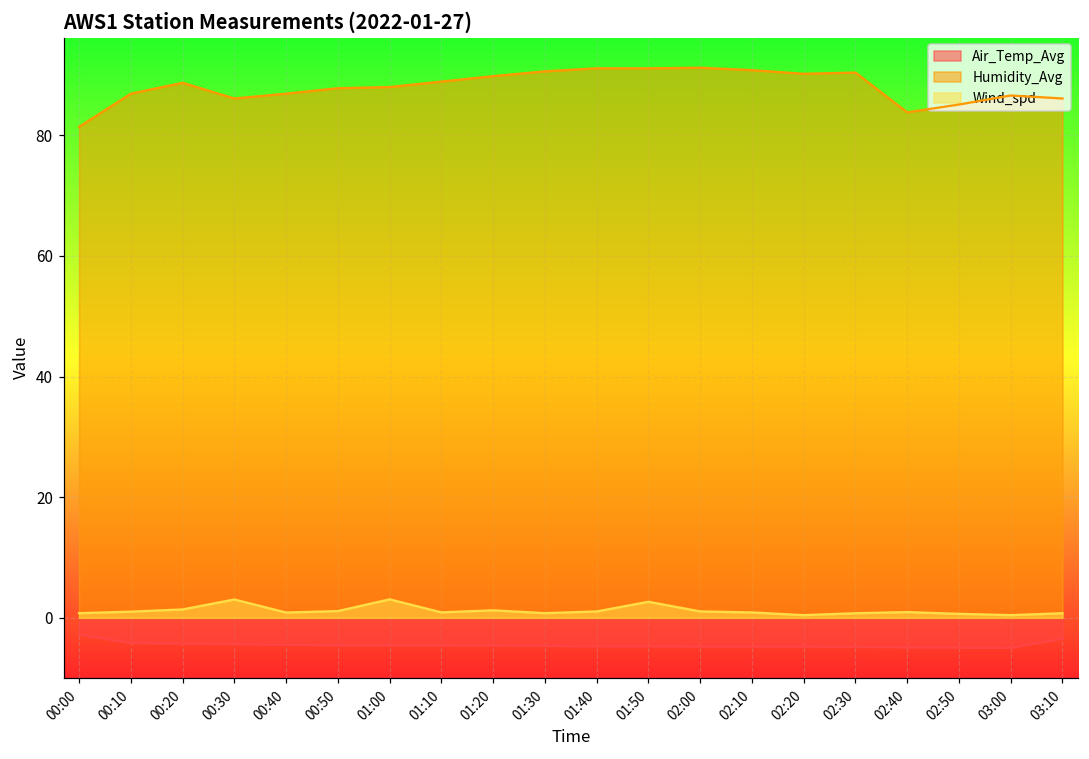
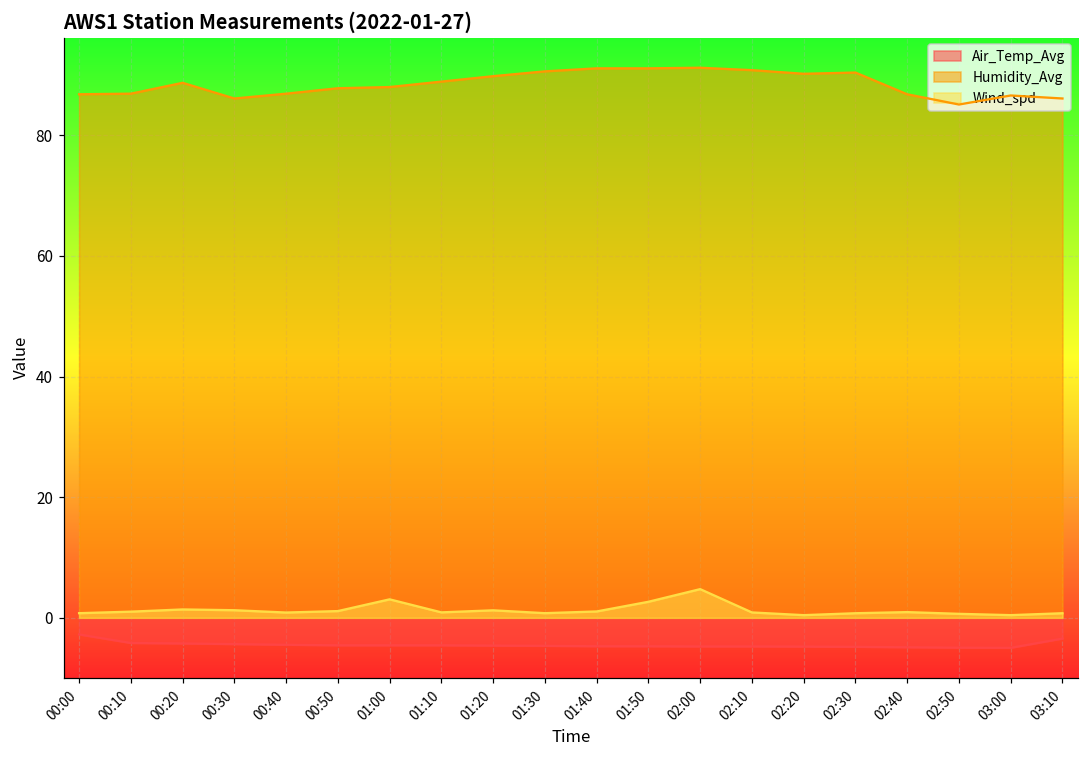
  {
    "Humidity_Avg": {
-     "00:00": 81,
+     "00:00": 87,
      "00:10": 87,
      "00:20": 89,
      "00:30": 86,
      "00:40": 87,
      "00:50": 88,
      "01:00": 88,
      "01:10": 89,
      "01:20": 90,
      "01:30": 91,
      "01:40": 91,
      "01:50": 91,
      "02:00": 91,
      "02:10": 91,
      "02:20": 90,
      "02:30": 90,
-     "02:40": 84
+     "02:40": 87
    },
    "Wind_spd": {
      "00:00": 1,
      "00:10": 1,
      "00:20": 1,
-     "00:30": 3,
+     "00:30": 1,
      "00:40": 1,
      "00:50": 1,
      "01:00": 3,
      "01:10": 1,
      "01:20": 1,
      "01:30": 1,
      "01:40": 1,
      "01:50": 3,
-     "02:00": 1,
+     "02:00": 5,
      "02:10": 1,
      "02:30": 1,
      "02:40": 1,
      "02:50": 1,
      "03:10": 1
    }
  }
